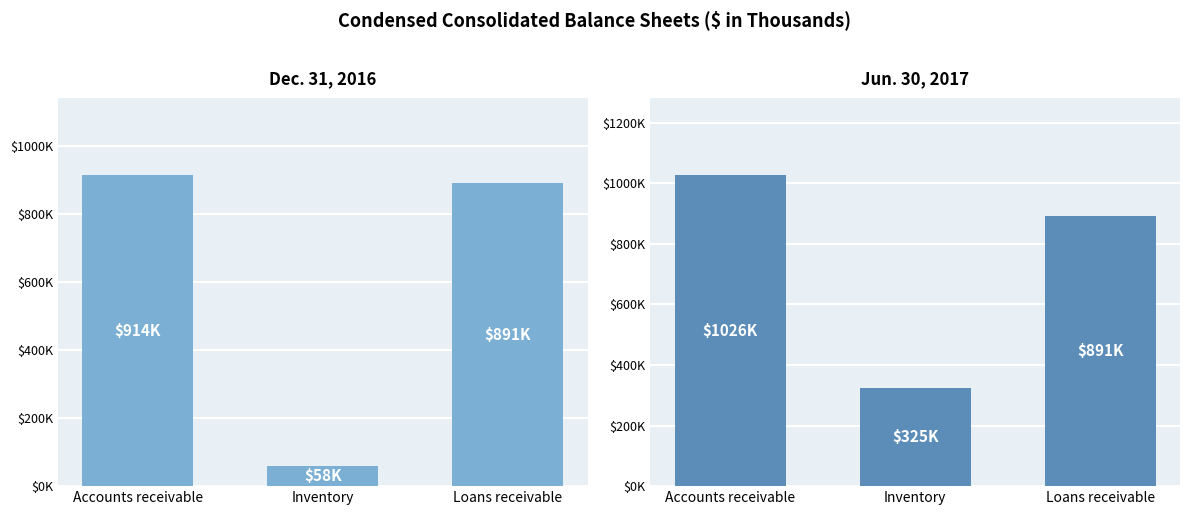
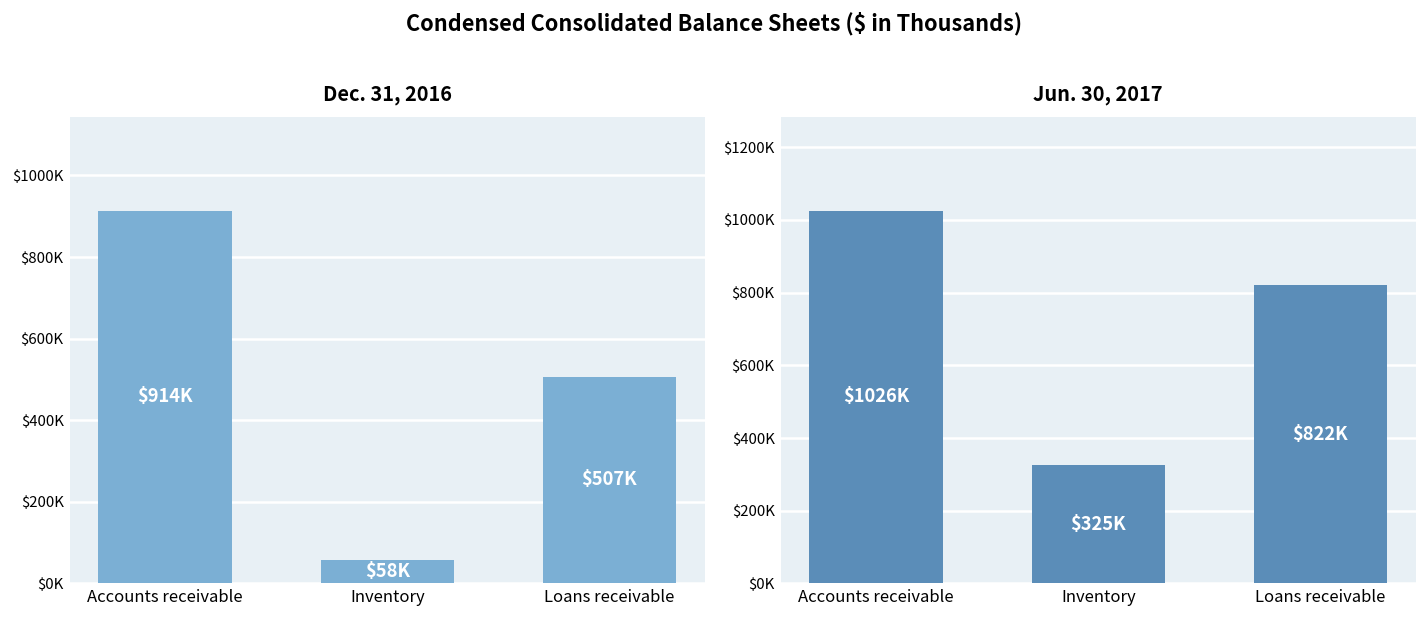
  {
    "Dec. 31, 2016": {
      "Accounts receivable": "$914K",
      "Inventory": "$58K",
-     "Loans receivable": "$891K"
+     "Loans receivable": "$507K"
    },
    "Jun. 30, 2017": {
      "Accounts receivable": "$1026K",
      "Inventory": "$325K",
-     "Loans receivable": "$891K"
+     "Loans receivable": "$822K"
    }
  }
